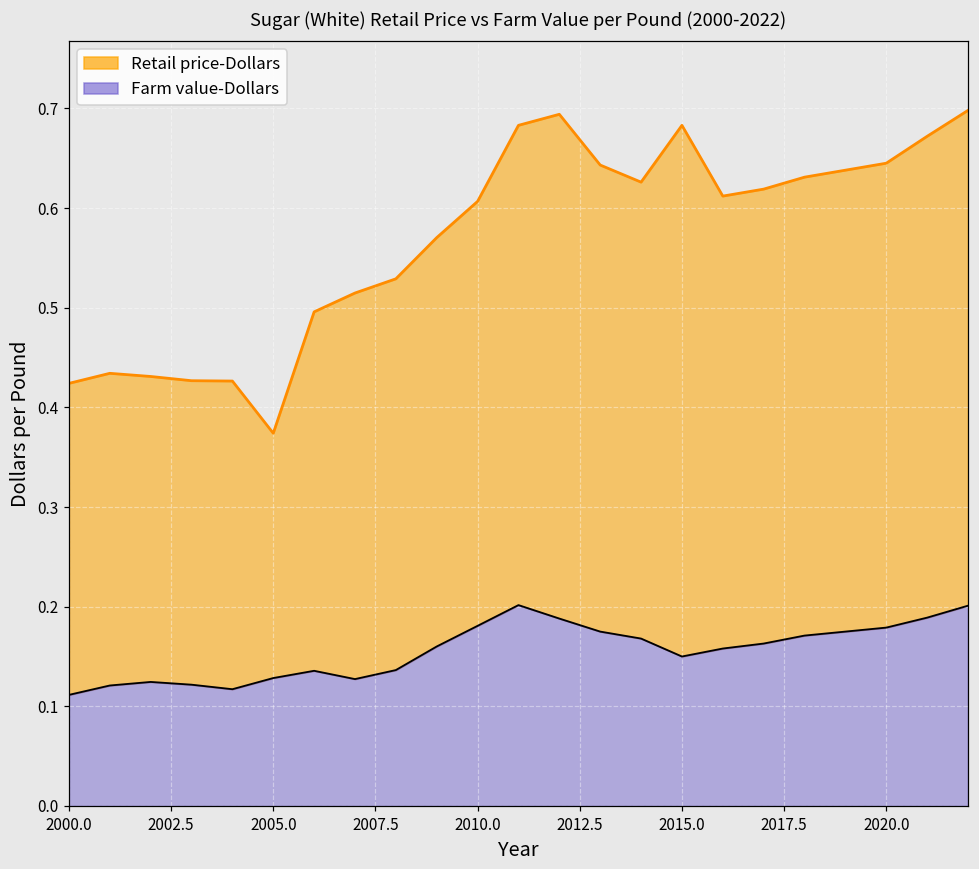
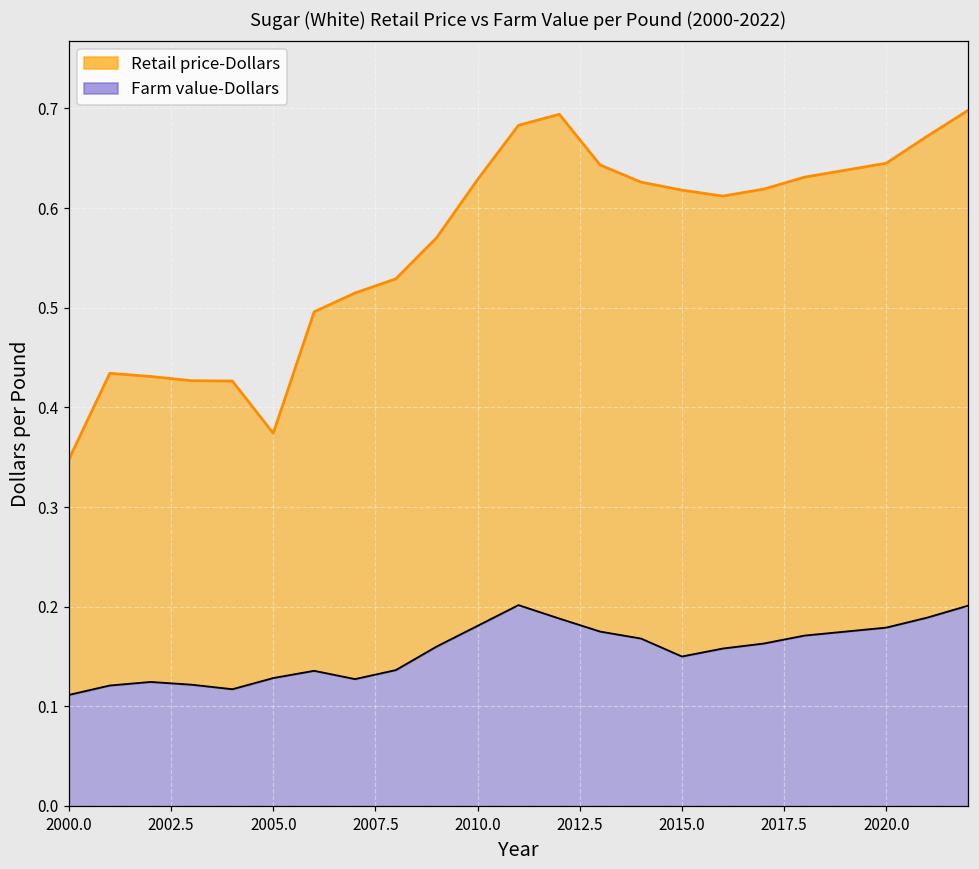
  {
    "Retail price-Dollars": {
-     "2000.0": 0.42,
+     "2000.0": 0.35,
      "2005.0": 0.37,
-     "2010.0": 0.61,
-     "2015.0": 0.68,
+     "2010.0": 0.63,
+     "2015.0": 0.62,
      "2020.0": 0.65
    },
    "Farm value-Dollars": {
      "2000.0": 0.11,
      "2005.0": 0.13,
      "2010.0": 0.18,
      "2015.0": 0.15,
      "2020.0": 0.18
    }
  }
